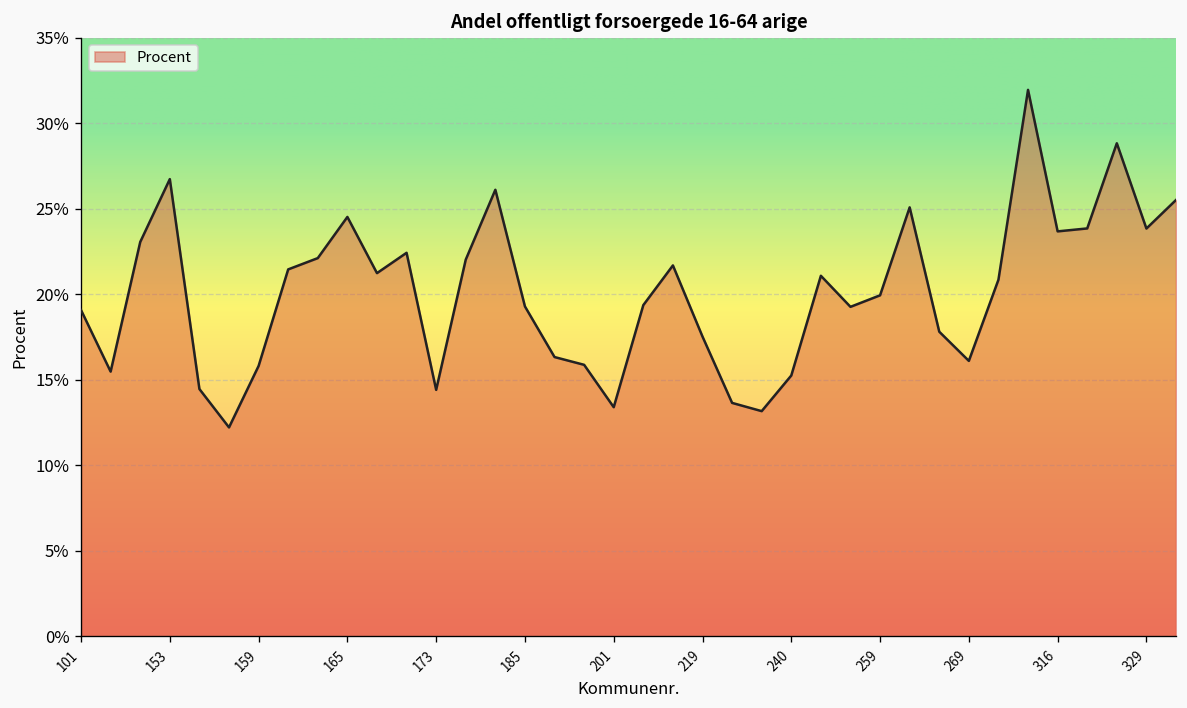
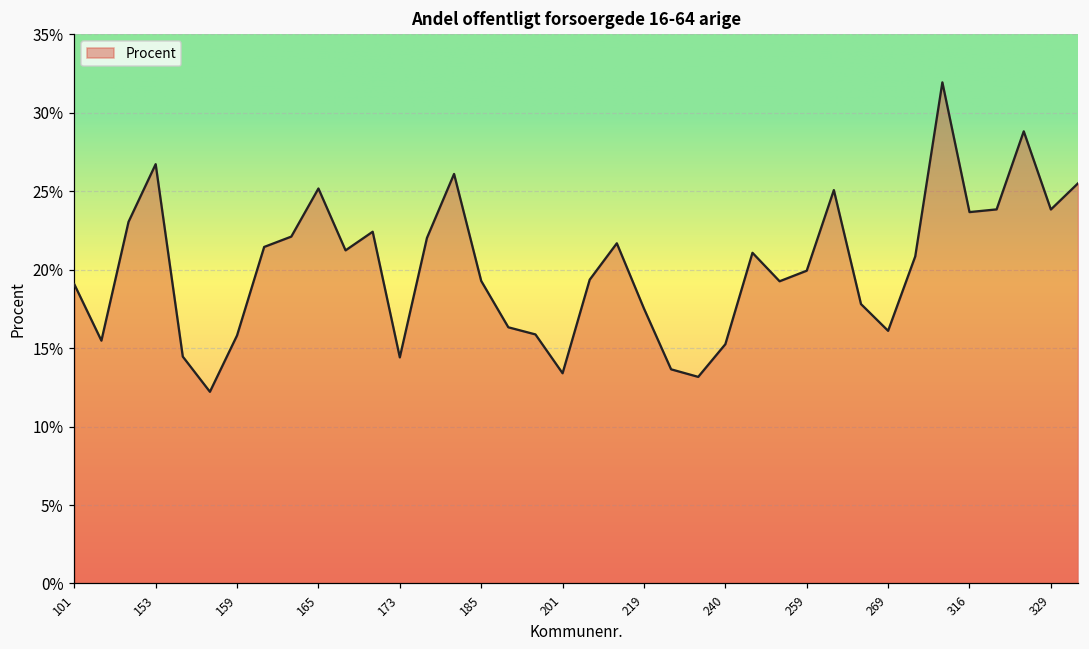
  {
    "101": "19.1%",
    "153": "26.7%",
    "159": "15.8%",
-   "165": "24.5%",
+   "165": "25.2%",
    "173": "14.4%",
    "185": "19.3%",
    "201": "13.4%",
    "219": "17.5%",
    "240": "15.3%",
    "259": "19.9%",
    "269": "16.1%",
    "316": "23.7%",
    "329": "23.8%"
  }
